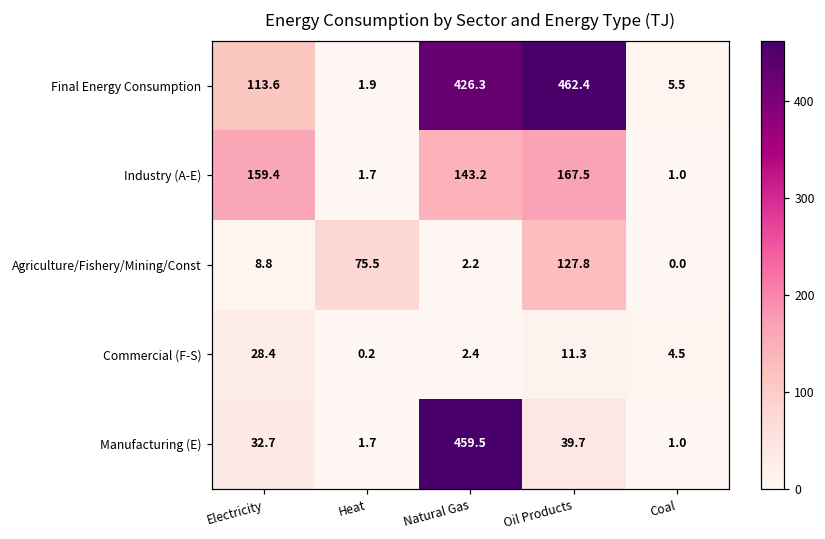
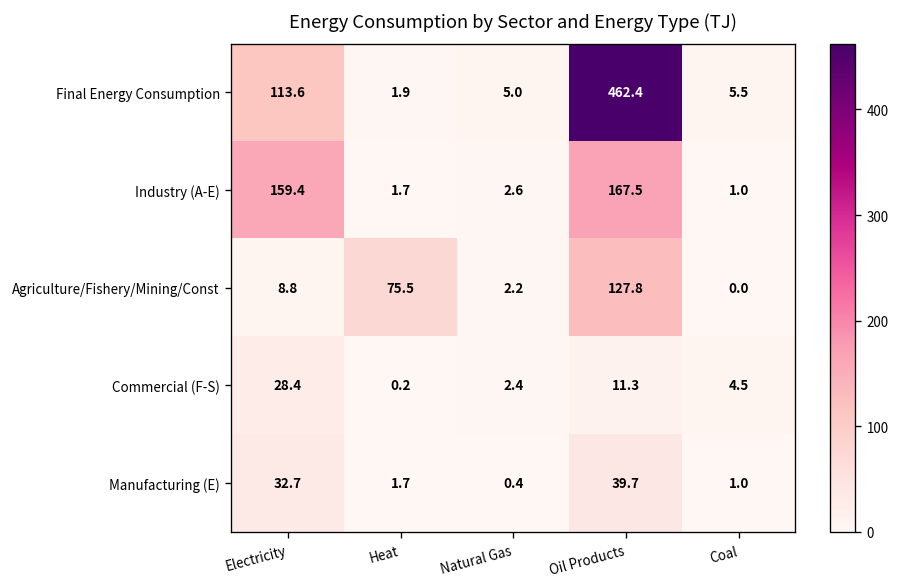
  {
    "Final Energy Consumption": {
      "Electricity": 113.6,
      "Heat": 1.9,
-     "Natural Gas": 426.3,
+     "Natural Gas": 5.0,
      "Oil Products": 462.4,
      "Coal": 5.5
    },
    "Industry (A-E)": {
      "Electricity": 159.4,
      "Heat": 1.7,
-     "Natural Gas": 143.2,
+     "Natural Gas": 2.6,
      "Oil Products": 167.5,
      "Coal": 1.0
    },
    "Agriculture/Fishery/Mining/Const": {
      "Electricity": 8.8,
      "Heat": 75.5,
      "Natural Gas": 2.2,
      "Oil Products": 127.8,
      "Coal": 0.0
    },
    "Commercial (F-S)": {
      "Electricity": 28.4,
      "Heat": 0.2,
      "Natural Gas": 2.4,
      "Oil Products": 11.3,
      "Coal": 4.5
    },
    "Manufacturing (E)": {
      "Electricity": 32.7,
      "Heat": 1.7,
-     "Natural Gas": 459.5,
+     "Natural Gas": 0.4,
      "Oil Products": 39.7,
      "Coal": 1.0
    }
  }
